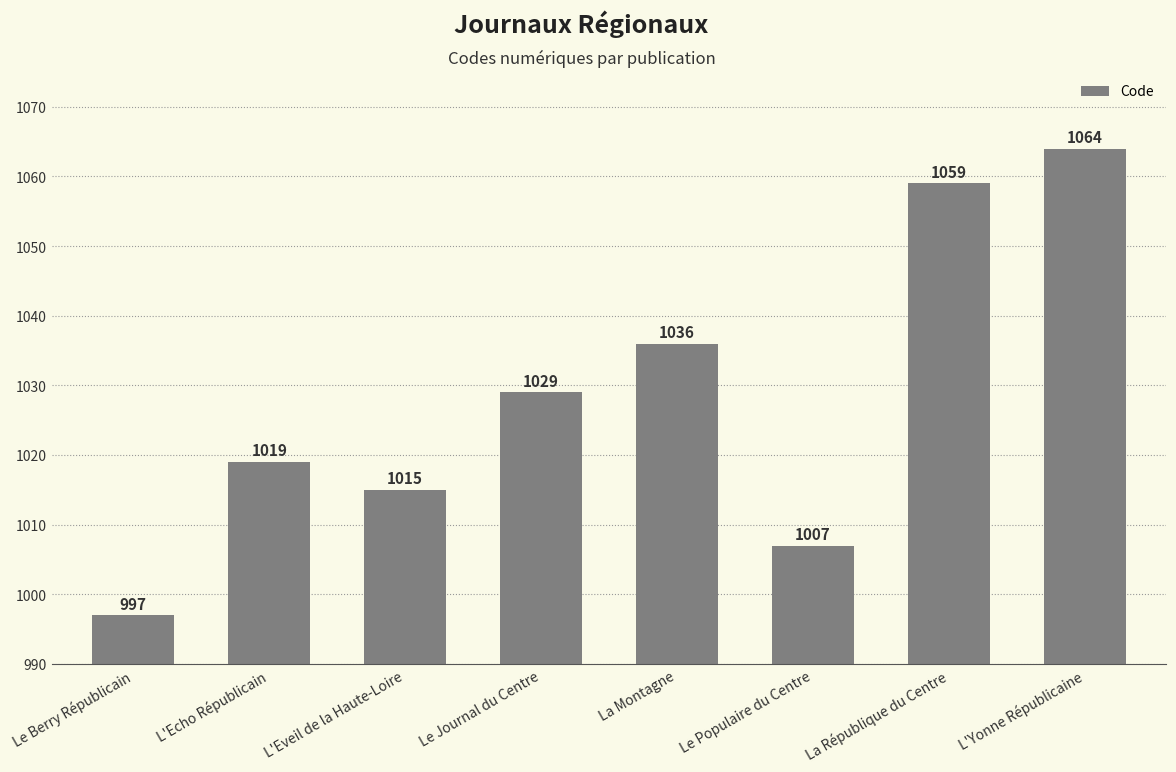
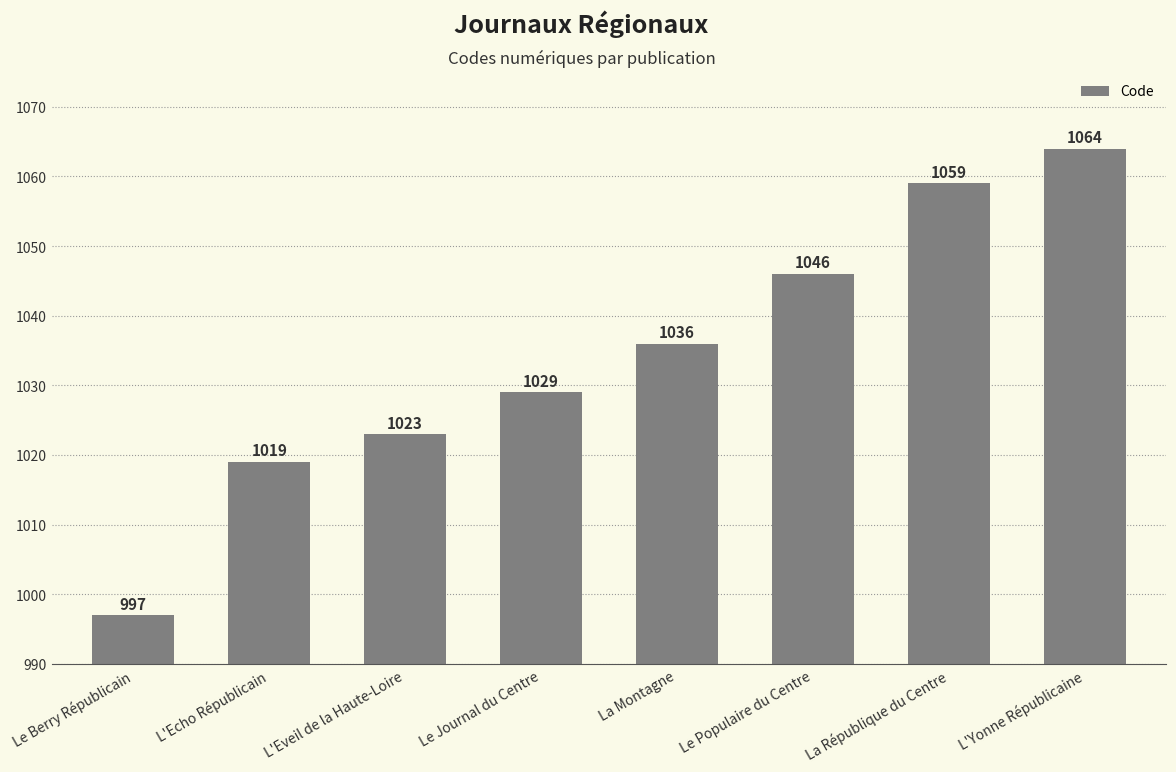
  {
    "Le Berry Républicain": 997,
    "L'Echo Républicain": 1019,
-   "L'Eveil de la Haute-Loire": 1015,
+   "L'Eveil de la Haute-Loire": 1023,
    "Le Journal du Centre": 1029,
    "La Montagne": 1036,
-   "Le Populaire du Centre": 1007,
+   "Le Populaire du Centre": 1046,
    "La République du Centre": 1059,
    "L'Yonne Républicaine": 1064
  }
